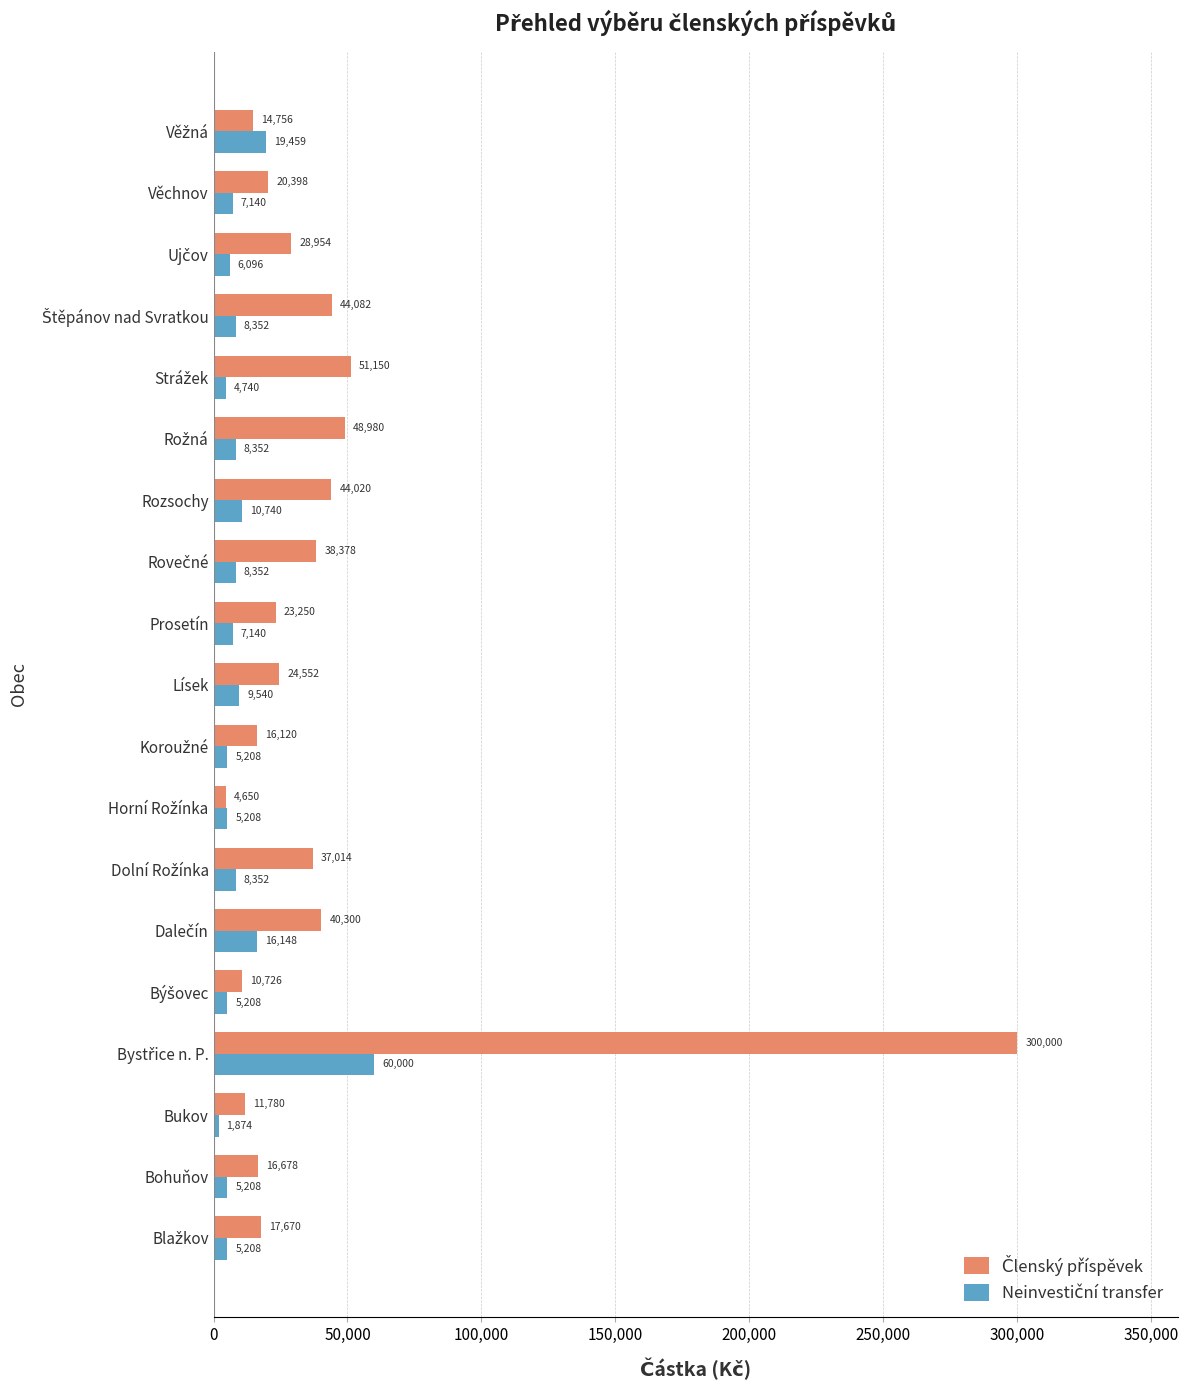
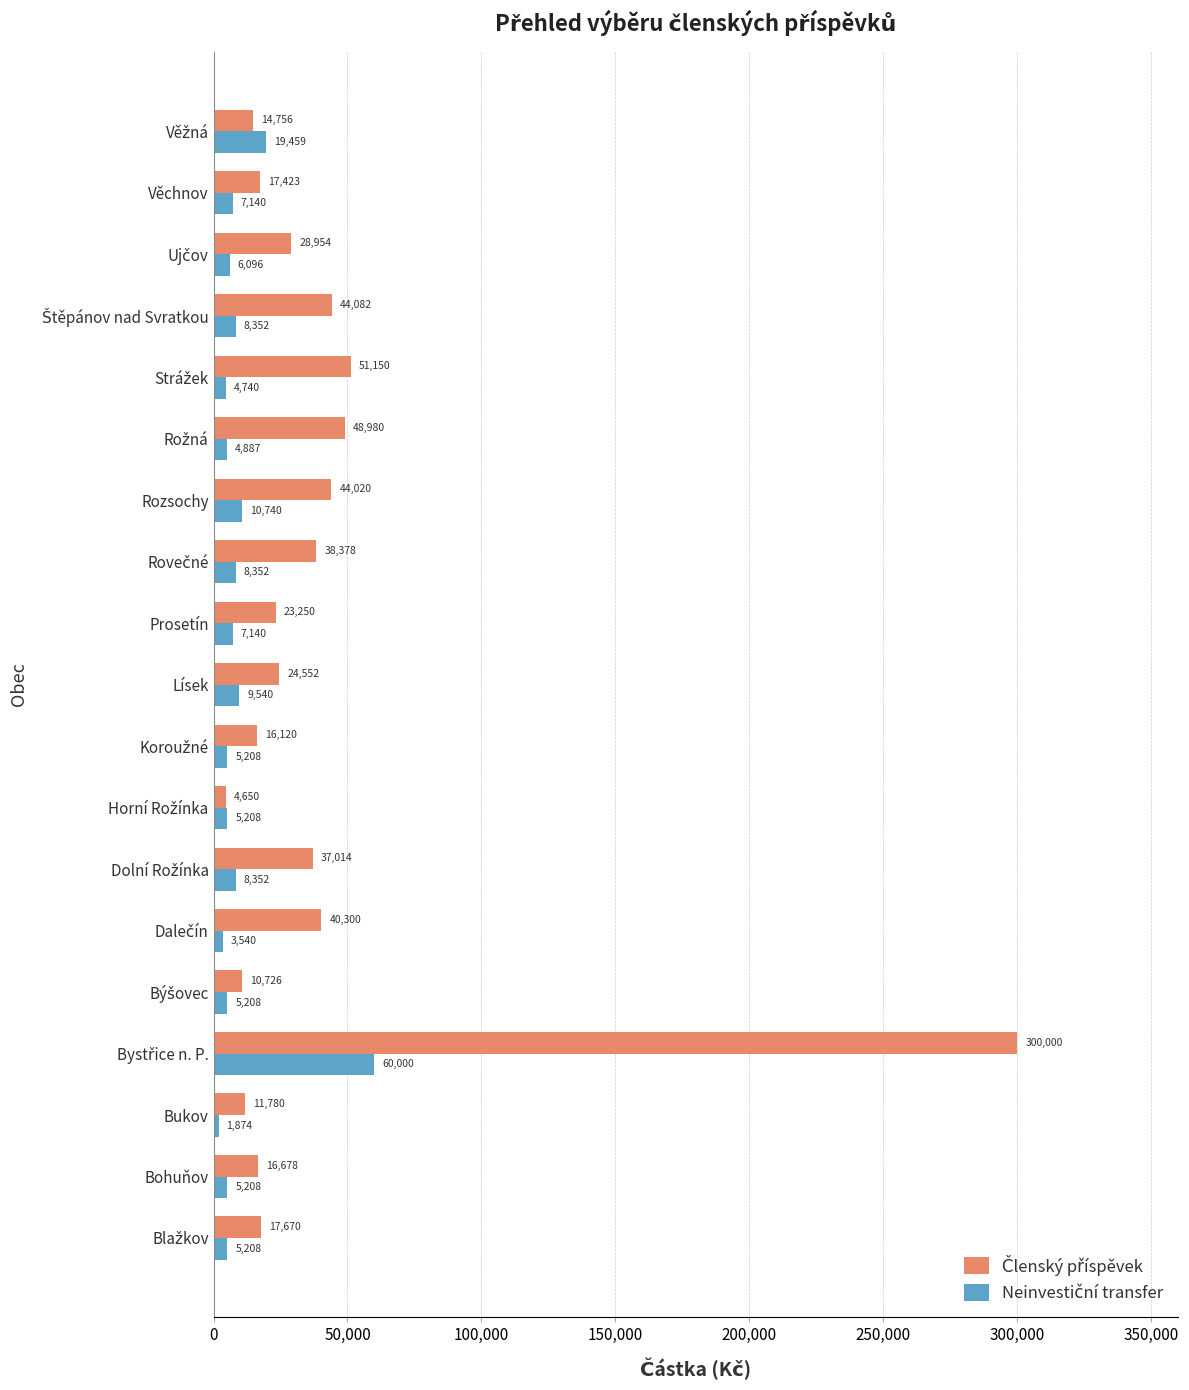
  {
    "Členský příspěvek": {
      "Věžná": "14,756",
-     "Věchnov": "20,398",
+     "Věchnov": "17,423",
      "Ujčov": "28,954",
      "Štěpánov nad Svratkou": "44,082",
      "Strážek": "51,150",
      "Rožná": "48,980",
      "Rozsochy": "44,020",
      "Rovečné": "38,378",
      "Prosetín": "23,250",
      "Lísek": "24,552",
      "Koroužné": "16,120",
      "Horní Rožínka": "4,650",
      "Dolní Rožínka": "37,014",
      "Dalečín": "40,300",
      "Býšovec": "10,726",
      "Bystřice n. P.": "300,000",
      "Bukov": "11,780",
      "Bohuňov": "16,678",
      "Blažkov": "17,670"
    },
    "Neinvestiční transfer": {
      "Věžná": "19,459",
      "Věchnov": "7,140",
      "Ujčov": "6,096",
      "Štěpánov nad Svratkou": "8,352",
      "Strážek": "4,740",
-     "Rožná": "8,352",
+     "Rožná": "4,887",
      "Rozsochy": "10,740",
      "Rovečné": "8,352",
      "Prosetín": "7,140",
      "Lísek": "9,540",
      "Koroužné": "5,208",
      "Horní Rožínka": "5,208",
      "Dolní Rožínka": "8,352",
-     "Dalečín": "16,148",
+     "Dalečín": "3,540",
      "Býšovec": "5,208",
      "Bystřice n. P.": "60,000",
      "Bukov": "1,874",
      "Bohuňov": "5,208",
      "Blažkov": "5,208"
    }
  }
